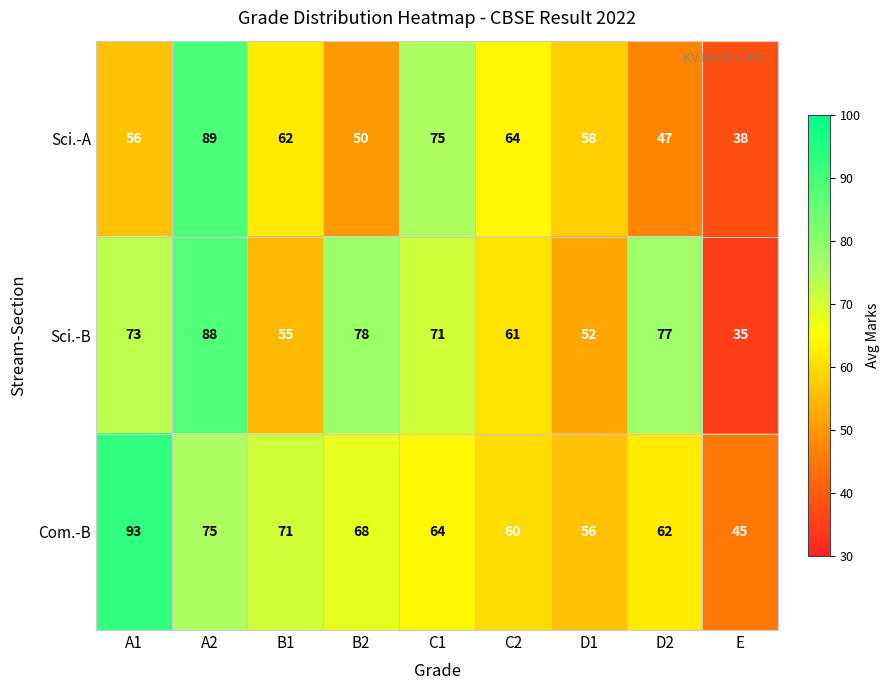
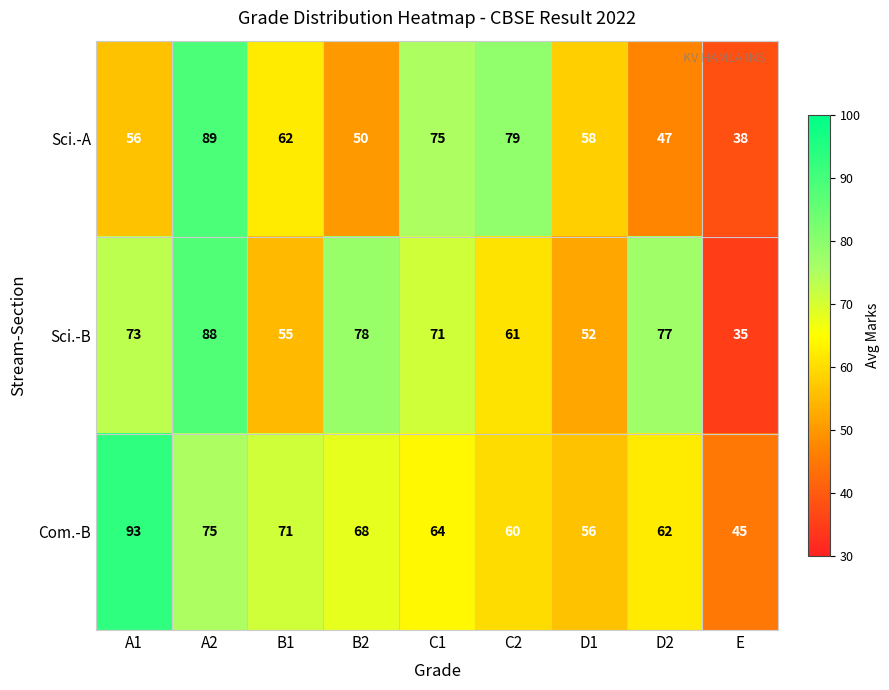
  {
    "Sci.-A": {
      "A1": 56,
      "A2": 89,
      "B1": 62,
      "B2": 50,
      "C1": 75,
-     "C2": 64,
+     "C2": 79,
      "D1": 58,
      "D2": 47
    },
    "Sci.-B": {
      "A1": 73,
      "A2": 88,
      "B1": 55,
      "B2": 78,
      "C1": 71,
      "C2": 61,
      "D1": 52,
      "D2": 77,
      "E": 35
    },
    "Com.-B": {
      "A1": 93,
      "A2": 75,
      "B1": 71,
      "B2": 68,
      "C1": 64,
      "C2": 60,
      "D1": 56,
      "D2": 62,
      "E": 45
    }
  }
